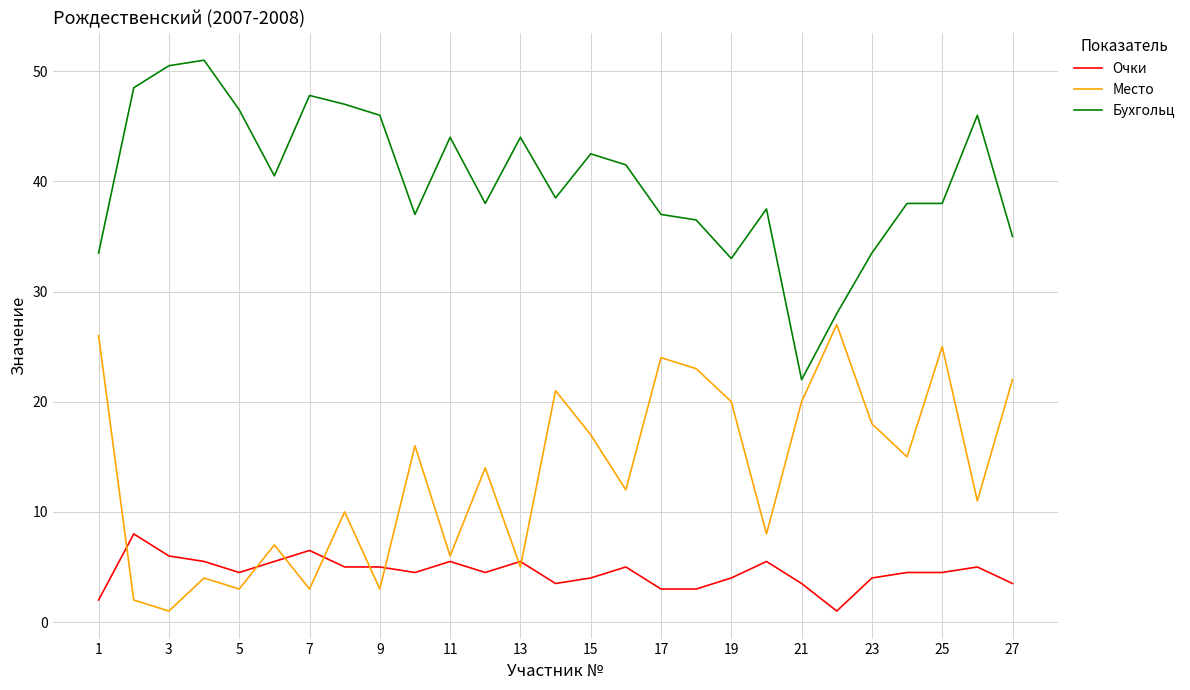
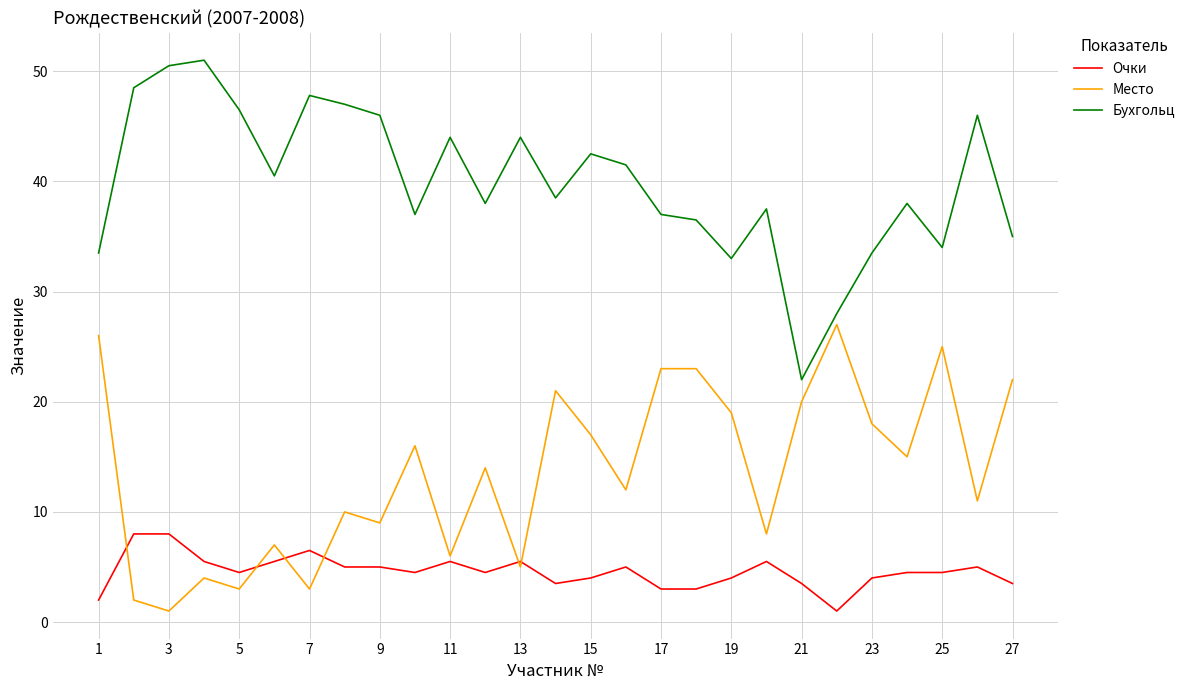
  {
    "Очки": {
      "1": 2,
-     "3": 6,
+     "3": 8,
      "5": 4.5,
      "7": 6.5,
      "9": 5,
      "11": 5.5,
      "13": 5.5,
      "15": 4,
      "17": 3,
      "19": 4,
      "21": 3.5,
      "23": 4,
      "25": 4.5,
      "27": 3.5
    },
    "Место": {
      "1": 26,
      "3": 1,
      "5": 3,
      "7": 3,
-     "9": 3,
+     "9": 9,
      "11": 6,
      "13": 5,
      "15": 17,
-     "17": 24,
-     "19": 20,
+     "17": 23,
+     "19": 19,
      "21": 20,
      "23": 18,
      "25": 25,
      "27": 22
    },
    "Бухгольц": {
      "1": 33.5,
      "3": 50.5,
      "5": 46.5,
      "7": 48,
      "9": 46,
      "11": 44,
      "13": 44,
      "15": 42.5,
      "17": 37,
      "19": 33,
      "21": 22,
      "23": 33.5,
-     "25": 38,
+     "25": 34,
      "27": 35
    }
  }
